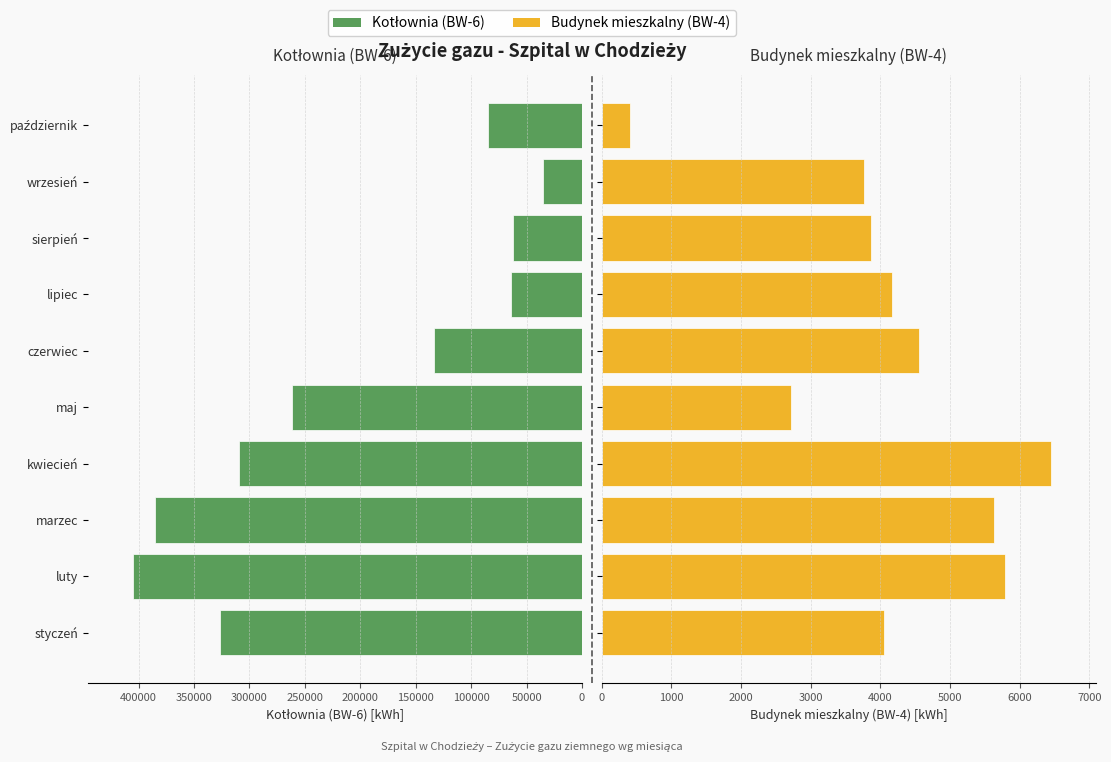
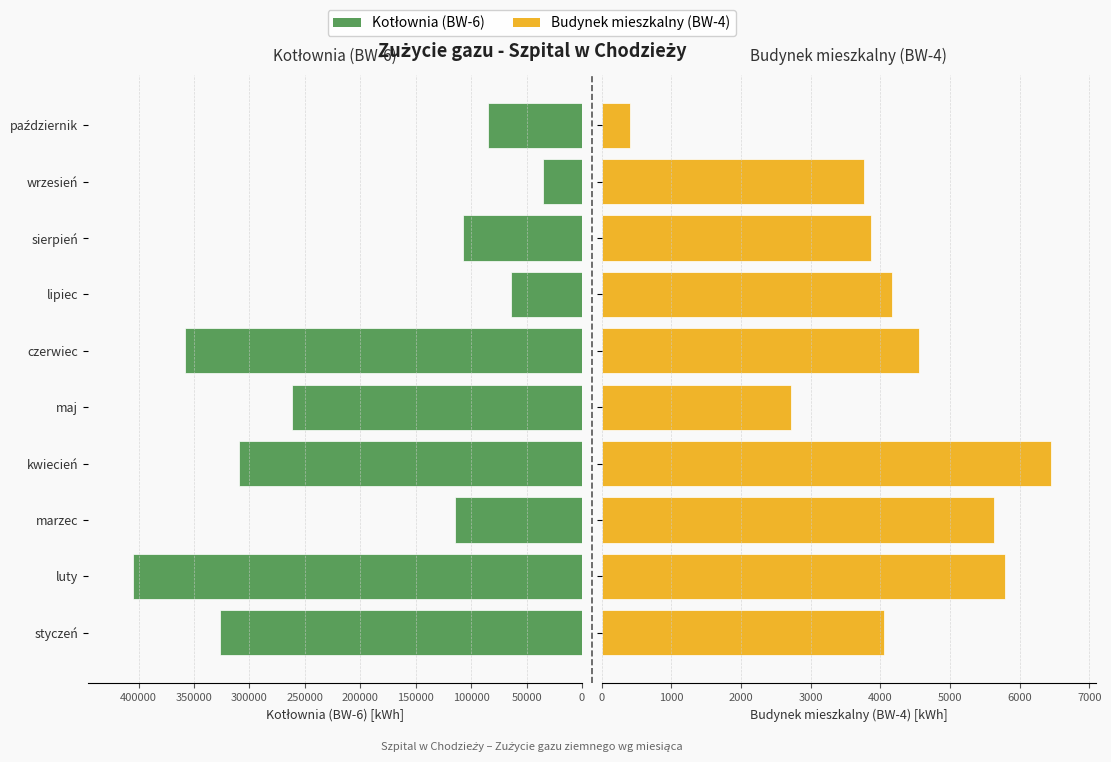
  {
    "Kotłownia (BW-6)": {
      "październik": 85000,
      "wrzesień": 35000,
-     "sierpień": 62000,
+     "sierpień": 107000,
      "lipiec": 64000,
-     "czerwiec": 133000,
+     "czerwiec": 359000,
      "maj": 262000,
      "kwiecień": 310000,
-     "marzec": 386000,
+     "marzec": 114000,
      "luty": 405000,
      "styczeń": 326000
    }
  }
